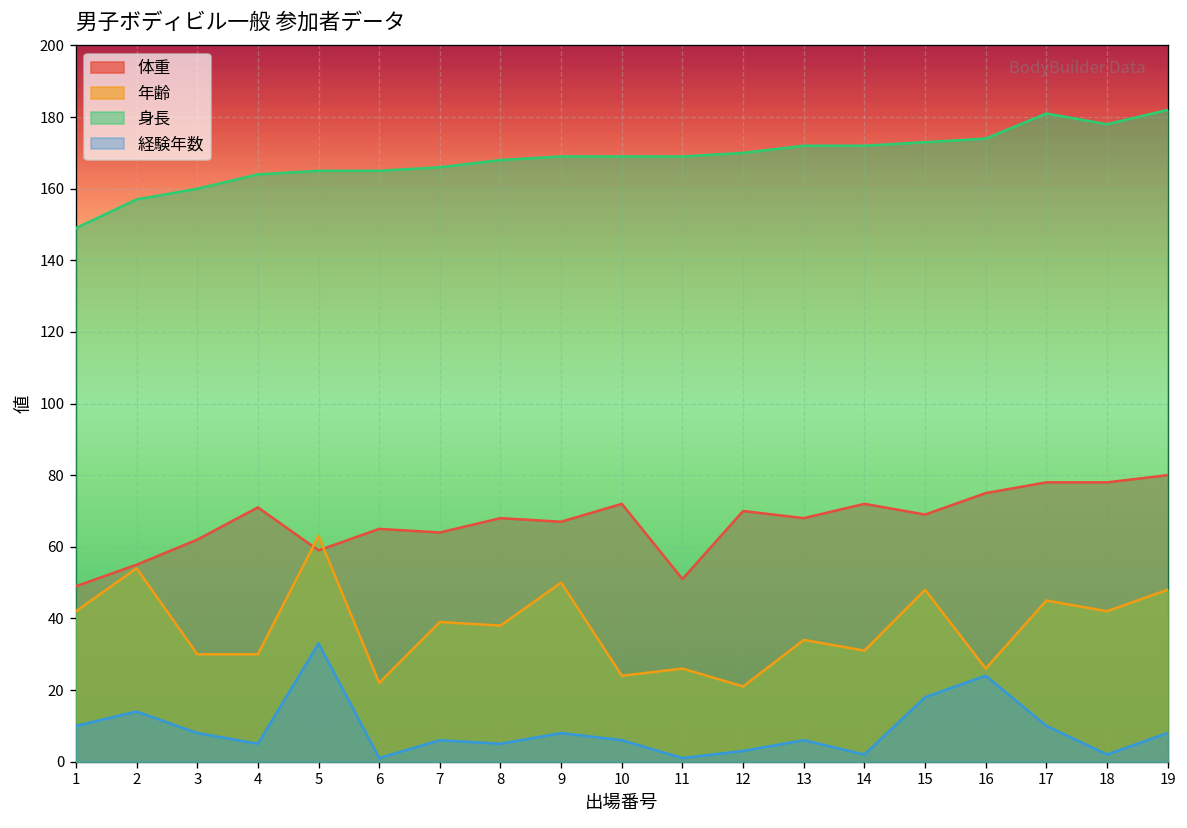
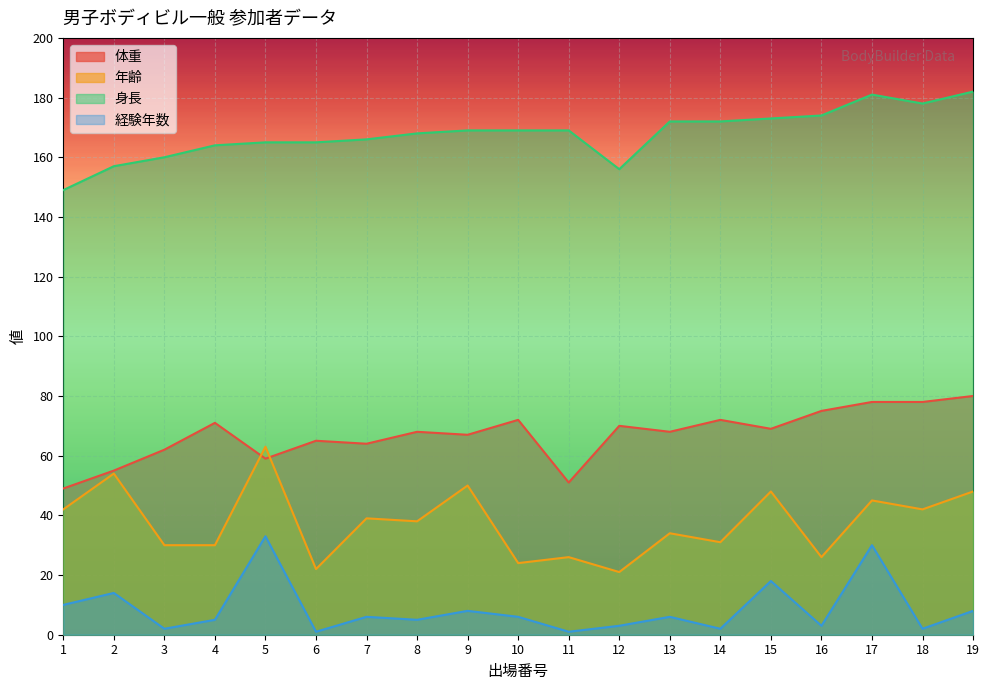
  {
    "体重": {
      "1": 49,
      "2": 55,
      "3": 62,
      "4": 71,
      "5": 59,
      "6": 65,
      "7": 64,
      "8": 68,
      "9": 67,
      "10": 72,
      "11": 51,
      "12": 70,
      "13": 68,
      "14": 72,
      "15": 69,
      "16": 75,
      "17": 78,
      "18": 78,
      "19": 80
    },
    "年齢": {
      "1": 42,
      "2": 54,
      "3": 30,
      "4": 30,
      "5": 63,
      "6": 22,
      "7": 39,
      "8": 38,
      "9": 50,
      "10": 24,
      "11": 26,
      "12": 21,
      "13": 34,
      "14": 31,
      "15": 48,
      "16": 26,
      "17": 45,
      "18": 42,
      "19": 48
    },
    "身長": {
      "1": 149,
      "2": 157,
      "3": 160,
      "4": 164,
      "5": 165,
      "6": 165,
      "7": 166,
      "8": 168,
      "9": 169,
      "10": 169,
      "11": 169,
-     "12": 170,
+     "12": 156,
      "13": 172,
      "14": 172,
      "15": 173,
      "16": 174,
      "17": 181,
      "18": 178,
      "19": 182
    },
    "経験年数": {
      "1": 10,
      "2": 14,
-     "3": 8,
+     "3": 2,
      "4": 5,
      "5": 33,
      "6": 1,
      "7": 6,
      "8": 5,
      "9": 8,
      "10": 6,
      "11": 1,
      "12": 3,
      "13": 6,
      "14": 2,
      "15": 18,
-     "16": 24,
-     "17": 10,
+     "16": 3,
+     "17": 30,
      "18": 2,
      "19": 8
    }
  }
